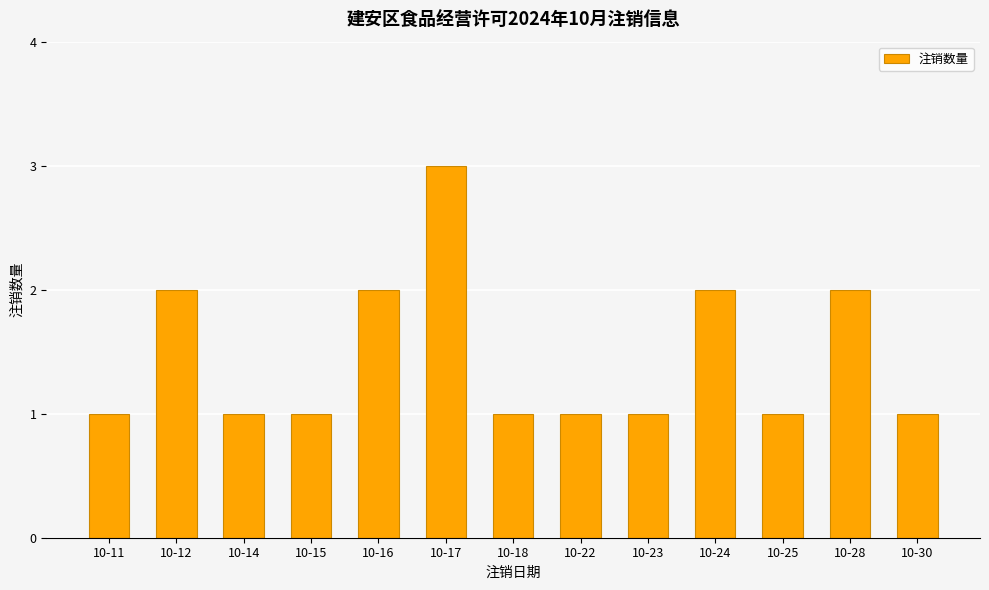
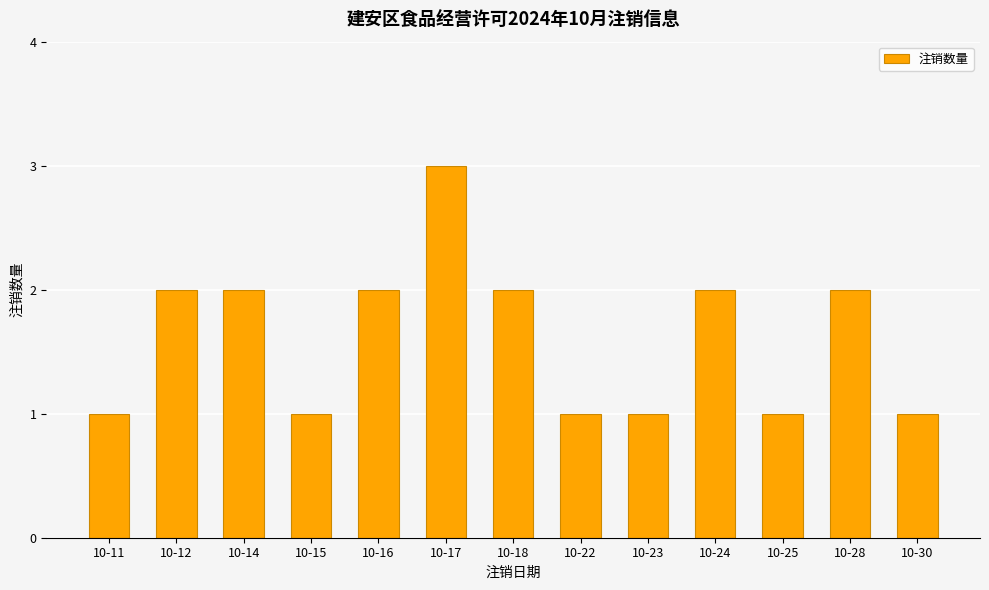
  {
    "10-11": 1,
    "10-12": 2,
-   "10-14": 1,
+   "10-14": 2,
    "10-15": 1,
    "10-16": 2,
    "10-17": 3,
-   "10-18": 1,
+   "10-18": 2,
    "10-22": 1,
    "10-23": 1,
    "10-24": 2,
    "10-25": 1,
    "10-28": 2,
    "10-30": 1
  }
